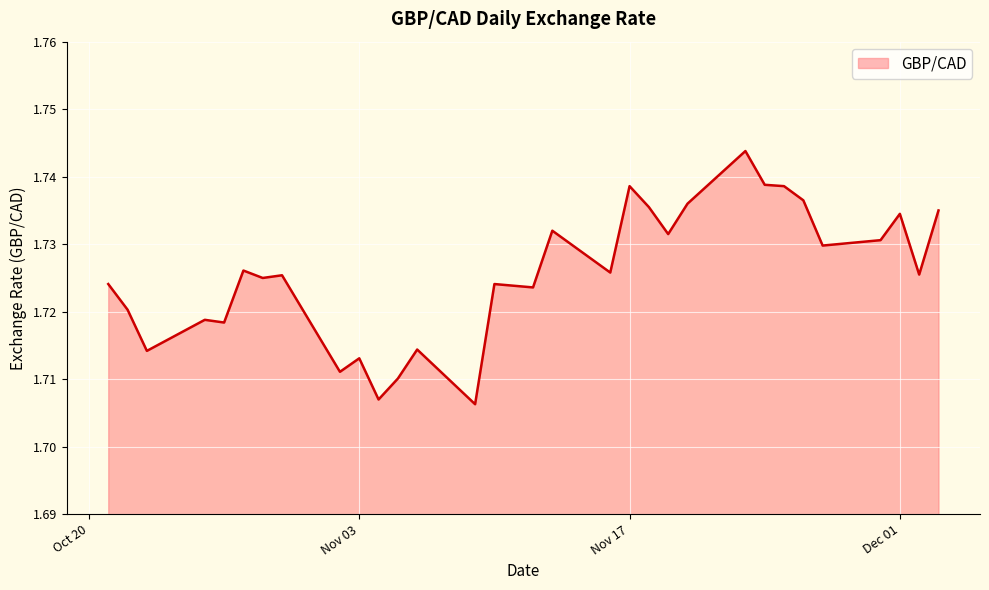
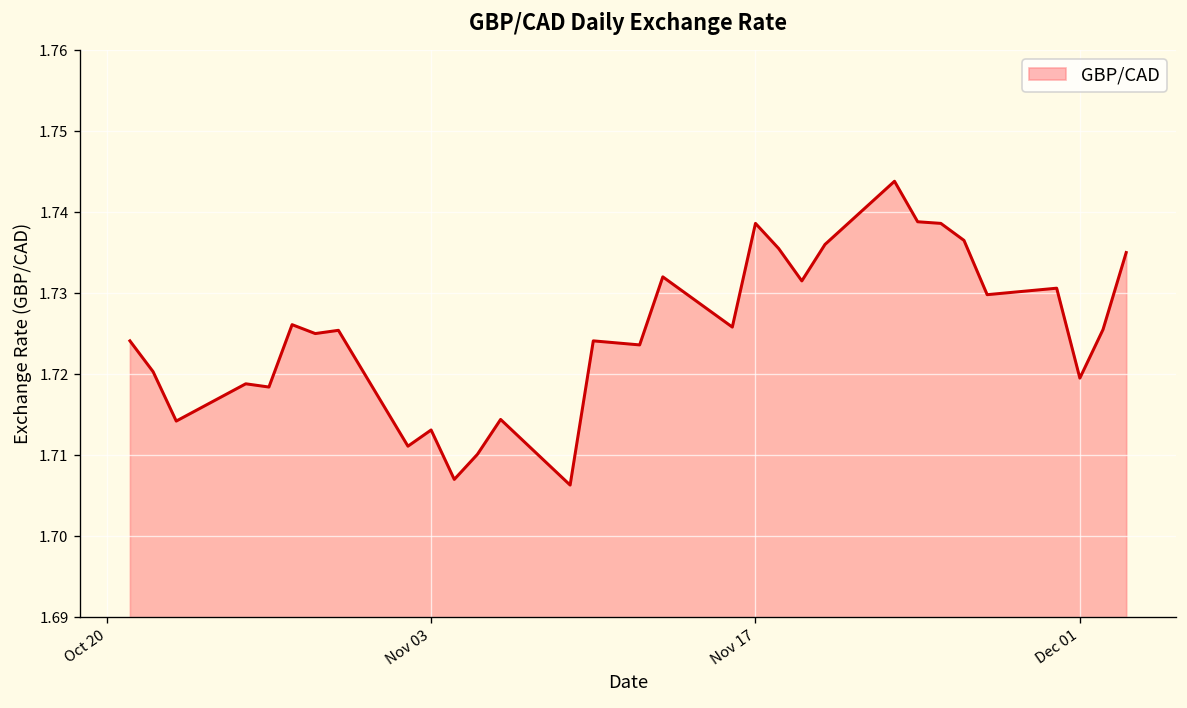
  {
    "Nov 03": 1.713,
    "Nov 17": 1.739,
-   "Dec 01": 1.735
+   "Dec 01": 1.720
  }
